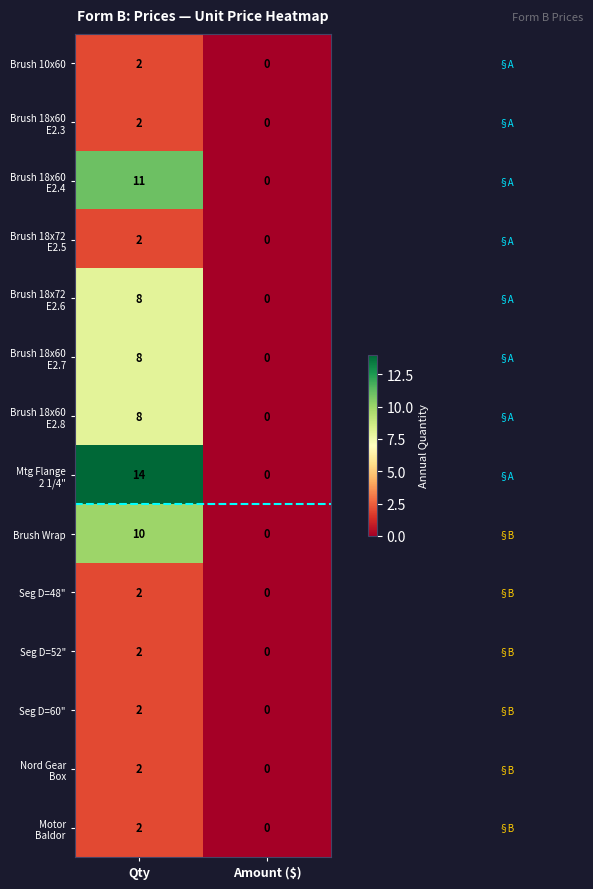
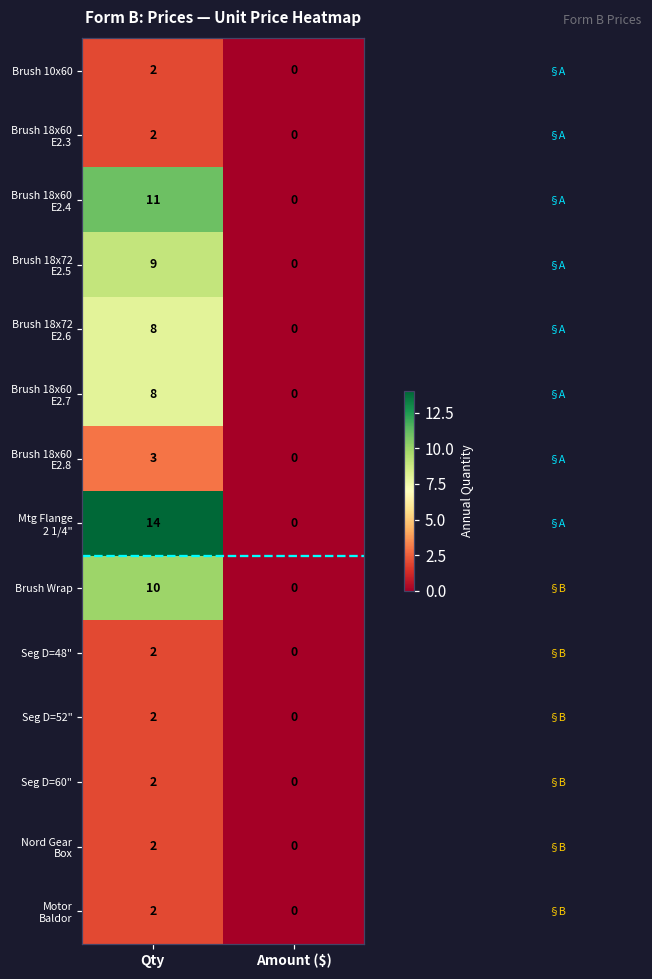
  {
    "Brush 10x60": {
      "Qty": 2,
      "Amount ($)": 0
    },
    "Brush 18x60 E2.3": {
      "Qty": 2,
      "Amount ($)": 0
    },
    "Brush 18x60 E2.4": {
      "Qty": 11,
      "Amount ($)": 0
    },
    "Brush 18x72 E2.5": {
-     "Qty": 2,
+     "Qty": 9,
      "Amount ($)": 0
    },
    "Brush 18x72 E2.6": {
      "Qty": 8,
      "Amount ($)": 0
    },
    "Brush 18x60 E2.7": {
      "Qty": 8,
      "Amount ($)": 0
    },
    "Brush 18x60 E2.8": {
-     "Qty": 8,
+     "Qty": 3,
      "Amount ($)": 0
    },
    "Mtg Flange 2 1/4\"": {
      "Qty": 14,
      "Amount ($)": 0
    },
    "Brush Wrap": {
      "Qty": 10,
      "Amount ($)": 0
    },
    "Seg D=48\"": {
      "Qty": 2,
      "Amount ($)": 0
    },
    "Seg D=52\"": {
      "Qty": 2,
      "Amount ($)": 0
    },
    "Seg D=60\"": {
      "Qty": 2,
      "Amount ($)": 0
    },
    "Nord Gear Box": {
      "Qty": 2,
      "Amount ($)": 0
    },
    "Motor Baldor": {
      "Qty": 2,
      "Amount ($)": 0
    }
  }
